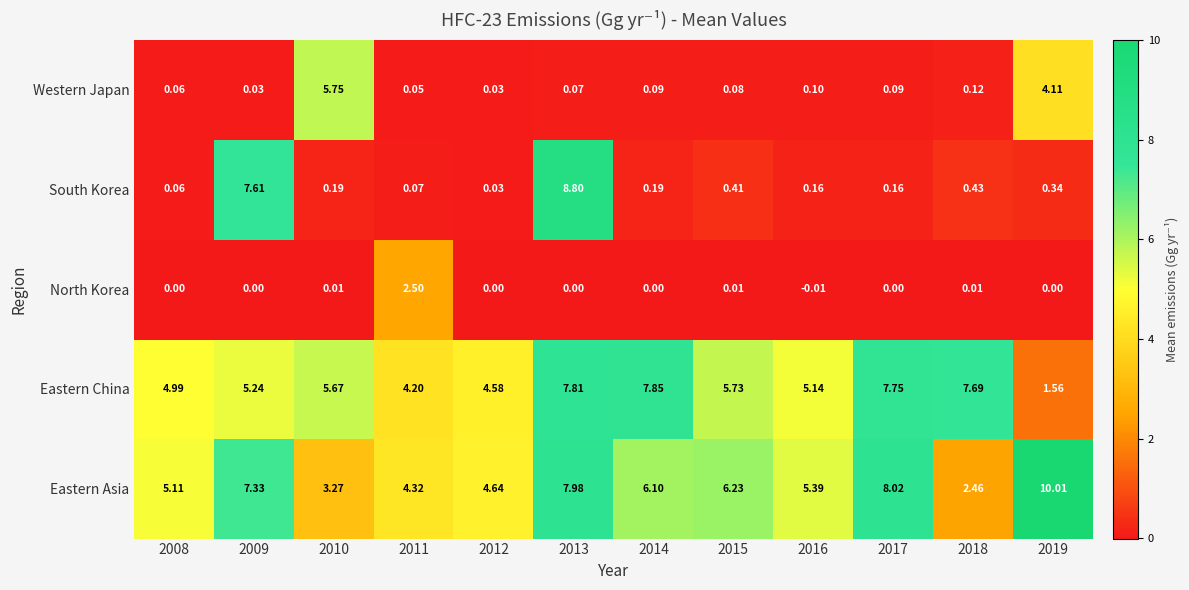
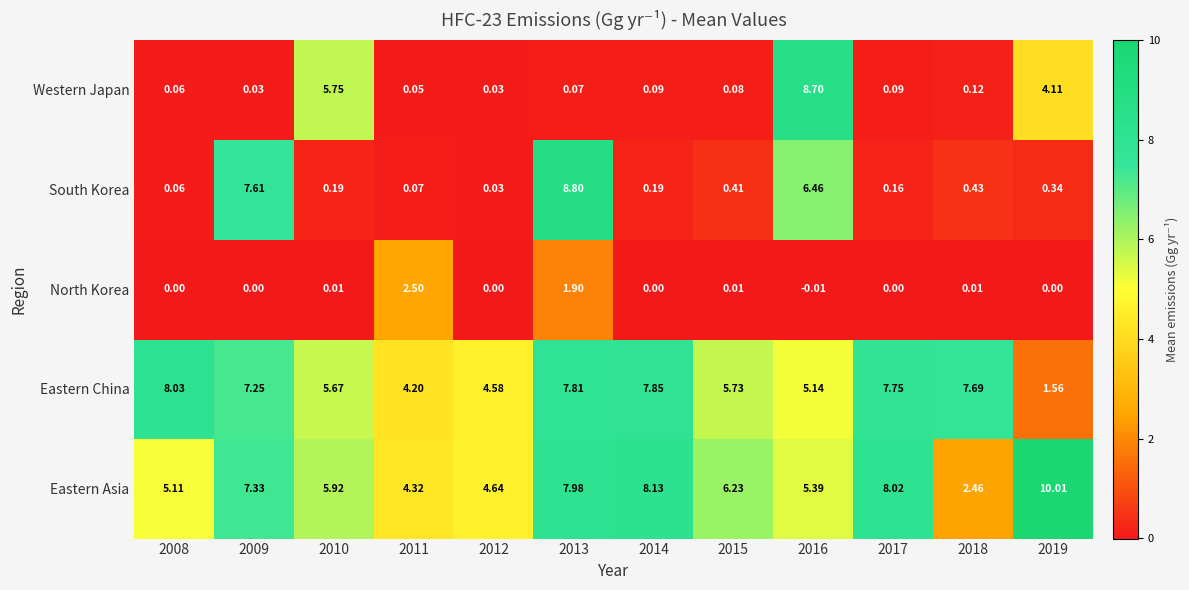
  {
    "Western Japan": {
      "2008": 0.06,
      "2009": 0.03,
      "2010": 5.75,
      "2011": 0.05,
      "2012": 0.03,
      "2013": 0.07,
      "2014": 0.09,
      "2015": 0.08,
-     "2016": 0.10,
+     "2016": 8.70,
      "2017": 0.09,
      "2018": 0.12,
      "2019": 4.11
    },
    "South Korea": {
      "2008": 0.06,
      "2009": 7.61,
      "2010": 0.19,
      "2011": 0.07,
      "2012": 0.03,
      "2013": 8.80,
      "2014": 0.19,
      "2015": 0.41,
-     "2016": 0.16,
+     "2016": 6.46,
      "2017": 0.16,
      "2018": 0.43,
      "2019": 0.34
    },
    "North Korea": {
      "2008": 0.00,
      "2009": 0.00,
      "2010": 0.01,
      "2011": 2.50,
      "2012": 0.00,
-     "2013": 0.00,
+     "2013": 1.90,
      "2014": 0.00,
      "2015": 0.01,
      "2016": -0.01,
      "2017": 0.00,
      "2018": 0.01,
      "2019": 0.00
    },
    "Eastern China": {
-     "2008": 4.99,
-     "2009": 5.24,
+     "2008": 8.03,
+     "2009": 7.25,
      "2010": 5.67,
      "2011": 4.20,
      "2012": 4.58,
      "2013": 7.81,
      "2014": 7.85,
      "2015": 5.73,
      "2016": 5.14,
      "2017": 7.75,
      "2018": 7.69,
      "2019": 1.56
    },
    "Eastern Asia": {
      "2008": 5.11,
      "2009": 7.33,
-     "2010": 3.27,
+     "2010": 5.92,
      "2011": 4.32,
      "2012": 4.64,
      "2013": 7.98,
-     "2014": 6.10,
+     "2014": 8.13,
      "2015": 6.23,
      "2016": 5.39,
      "2017": 8.02,
      "2018": 2.46,
      "2019": 10.01
    }
  }
